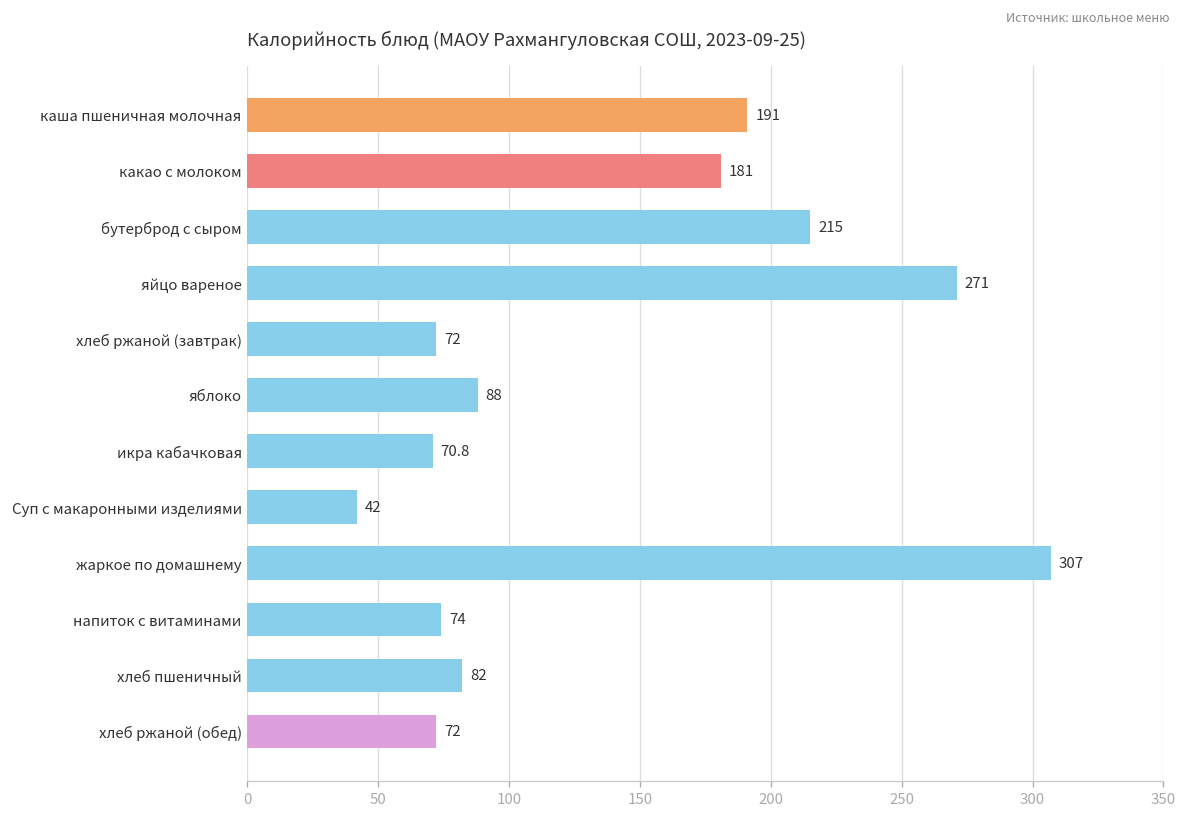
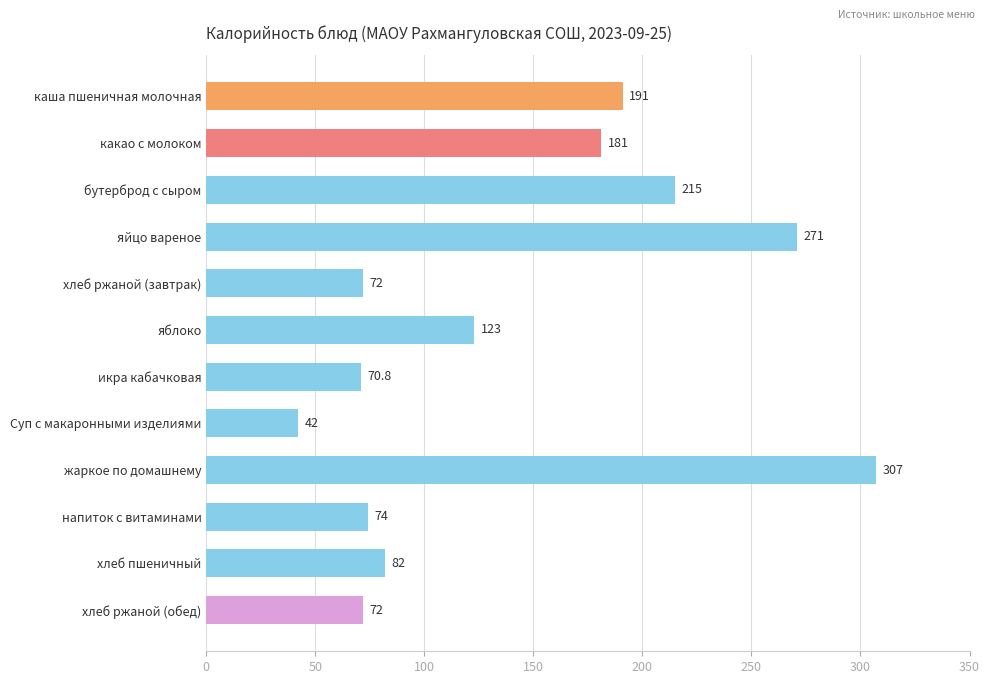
  {
    "каша пшеничная молочная": 191,
    "какао с молоком": 181,
    "бутерброд с сыром": 215,
    "яйцо вареное": 271,
    "хлеб ржаной (завтрак)": 72,
-   "яблоко": 88,
+   "яблоко": 123,
    "икра кабачковая": 70.8,
    "Суп с макаронными изделиями": 42,
    "жаркое по домашнему": 307,
    "напиток с витаминами": 74,
    "хлеб пшеничный": 82,
    "хлеб ржаной (обед)": 72
  }
